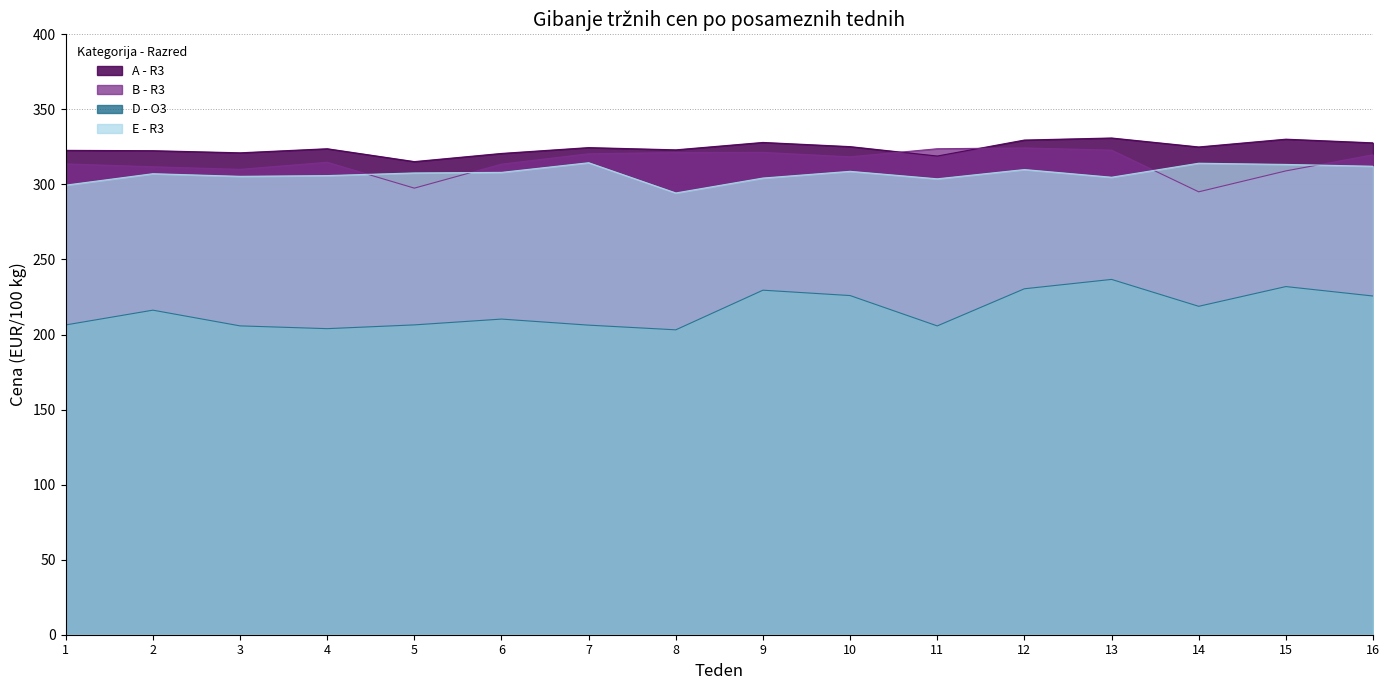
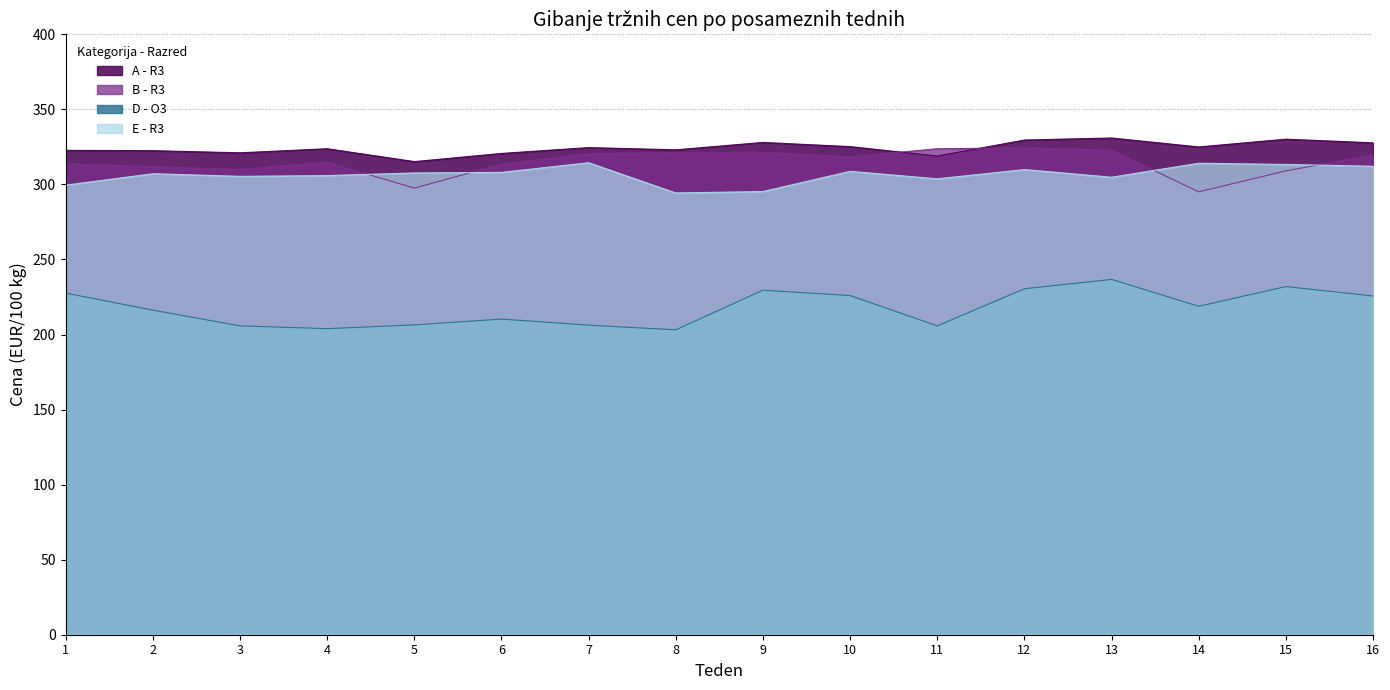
  {
    "A - R3": {
      "1": 323,
      "2": 322,
      "3": 321,
      "4": 324,
      "5": 315,
      "6": 321,
      "7": 325,
      "8": 323,
      "9": 328,
      "10": 325,
      "11": 319,
      "12": 330,
      "13": 331,
      "14": 325,
      "15": 330,
      "16": 328
    },
    "B - R3": {
      "1": 314,
      "2": 312,
      "3": 310,
      "4": 315,
      "5": 298,
      "6": 314,
      "7": 320,
      "8": 321,
      "9": 321,
      "10": 318,
      "11": 324,
      "12": 324,
      "13": 323,
      "14": 295,
      "15": 309,
      "16": 320
    },
    "D - O3": {
-     "1": 206,
+     "1": 228,
      "2": 216,
      "3": 206,
      "4": 204,
      "5": 206,
      "6": 210,
      "7": 206,
      "8": 203,
      "9": 230,
      "10": 226,
      "11": 206,
      "12": 230,
      "13": 237,
      "14": 219,
      "15": 232,
      "16": 226
    },
    "E - R3": {
      "1": 300,
      "2": 307,
      "3": 305,
      "4": 306,
      "5": 308,
      "6": 308,
      "7": 314,
      "8": 294,
-     "9": 304,
+     "9": 295,
      "10": 309,
      "11": 304,
      "12": 310,
      "13": 305,
      "14": 314,
      "15": 313,
      "16": 312
    }
  }
